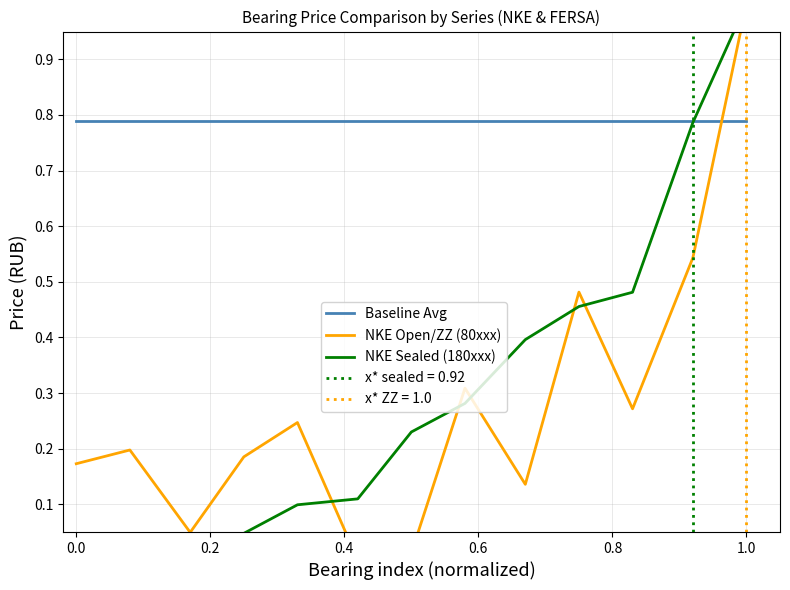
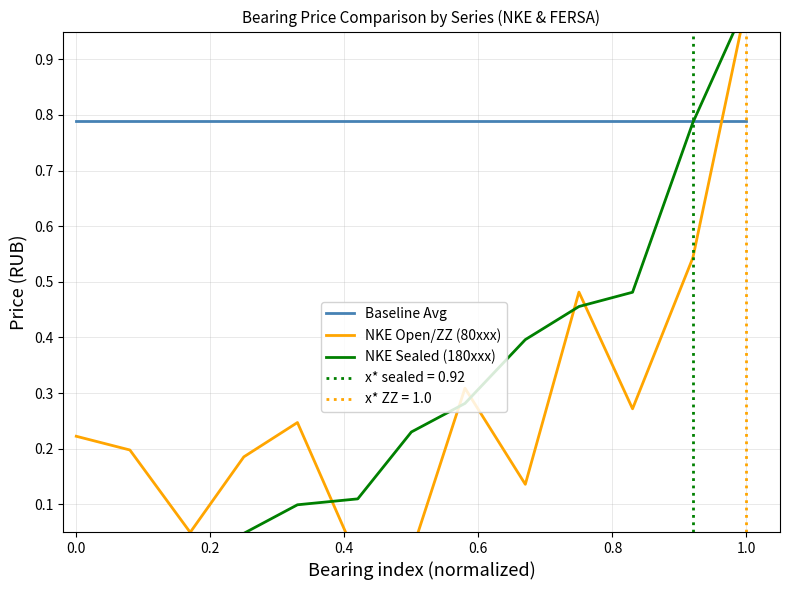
  {
    "Baseline Avg": {
      "0.0": 0.79,
      "1.0": 0.79
    },
    "NKE Open/ZZ (80xxx)": {
-     "0.0": 0.17
+     "0.0": 0.22
    }
  }
